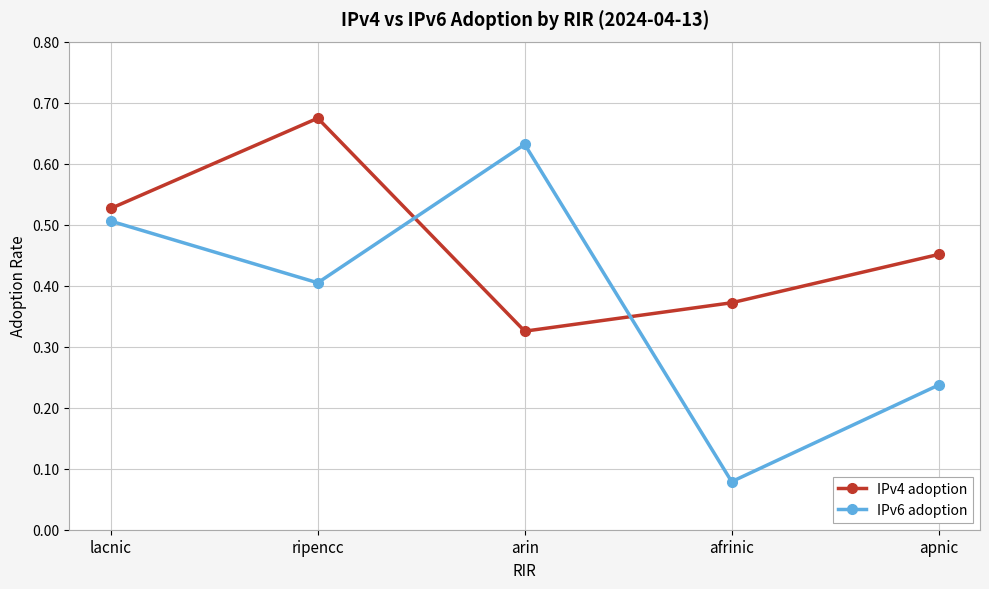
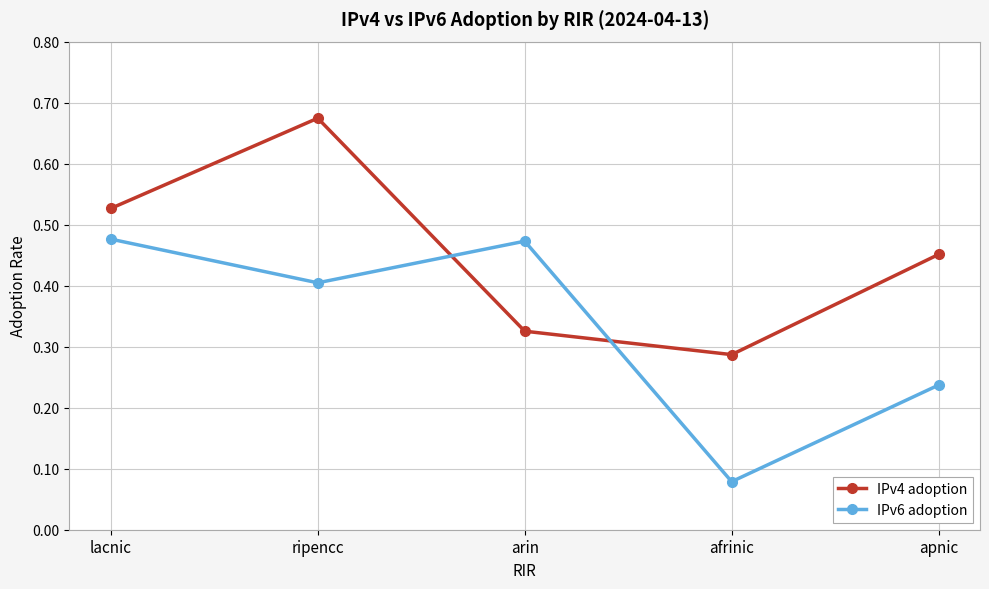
  {
    "IPv4 adoption": {
      "lacnic": 0.53,
      "ripencc": 0.67,
      "arin": 0.33,
-     "afrinic": 0.37,
+     "afrinic": 0.29,
      "apnic": 0.45
    },
    "IPv6 adoption": {
-     "lacnic": 0.51,
+     "lacnic": 0.48,
      "ripencc": 0.40,
-     "arin": 0.63,
+     "arin": 0.47,
      "afrinic": 0.08,
      "apnic": 0.24
    }
  }
